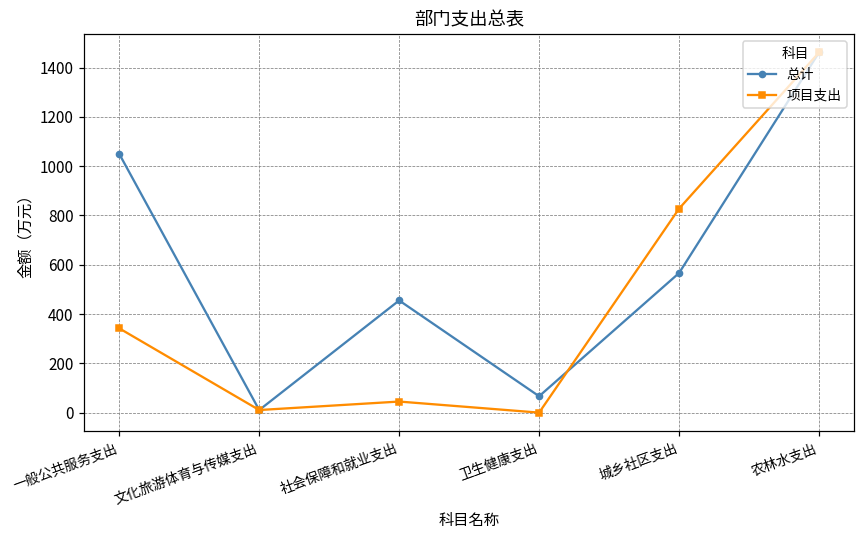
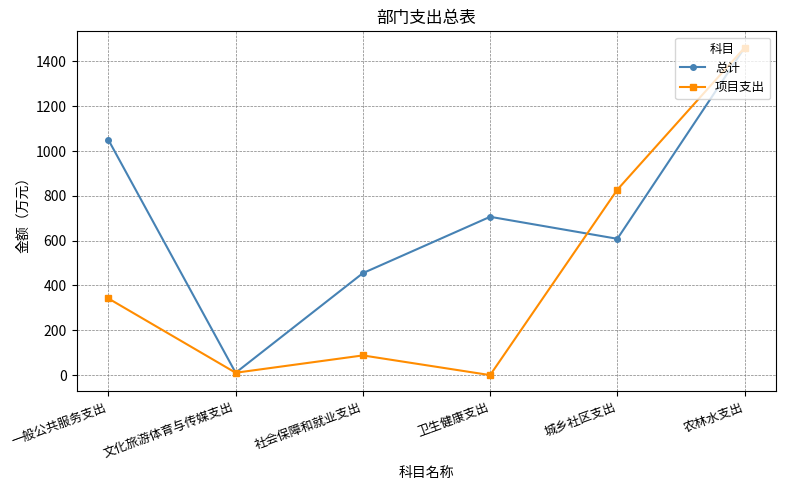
  {
    "总计": {
      "一般公共服务支出": 1050,
      "社会保障和就业支出": 460,
-     "卫生健康支出": 70,
-     "城乡社区支出": 570
+     "卫生健康支出": 710,
+     "城乡社区支出": 610
    },
    "项目支出": {
      "一般公共服务支出": 340,
-     "社会保障和就业支出": 40,
+     "社会保障和就业支出": 90,
      "卫生健康支出": 0,
      "城乡社区支出": 830
    }
  }
